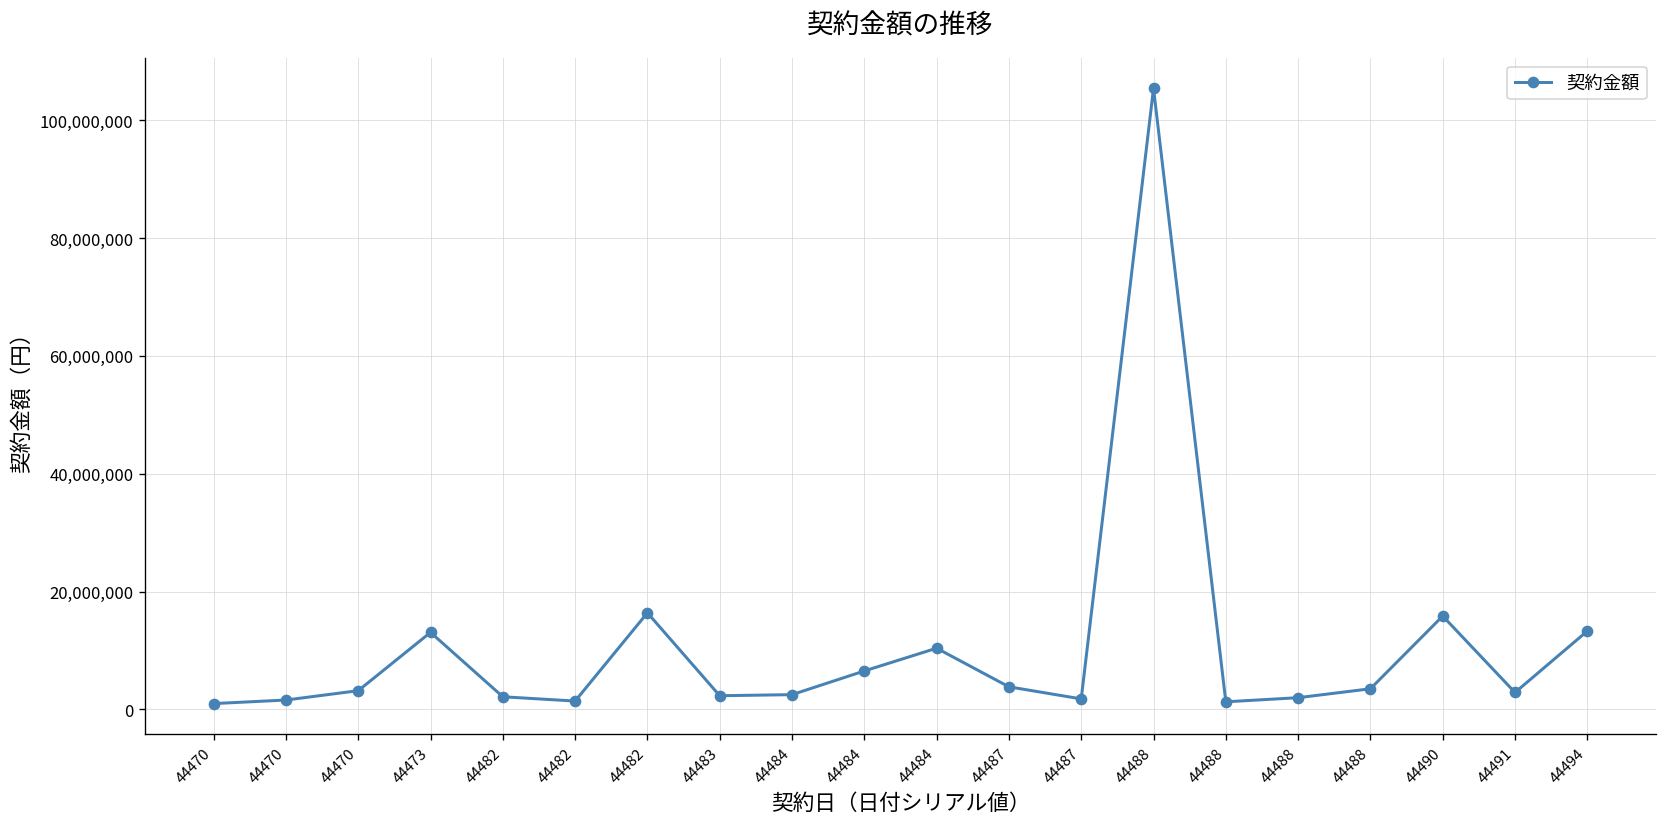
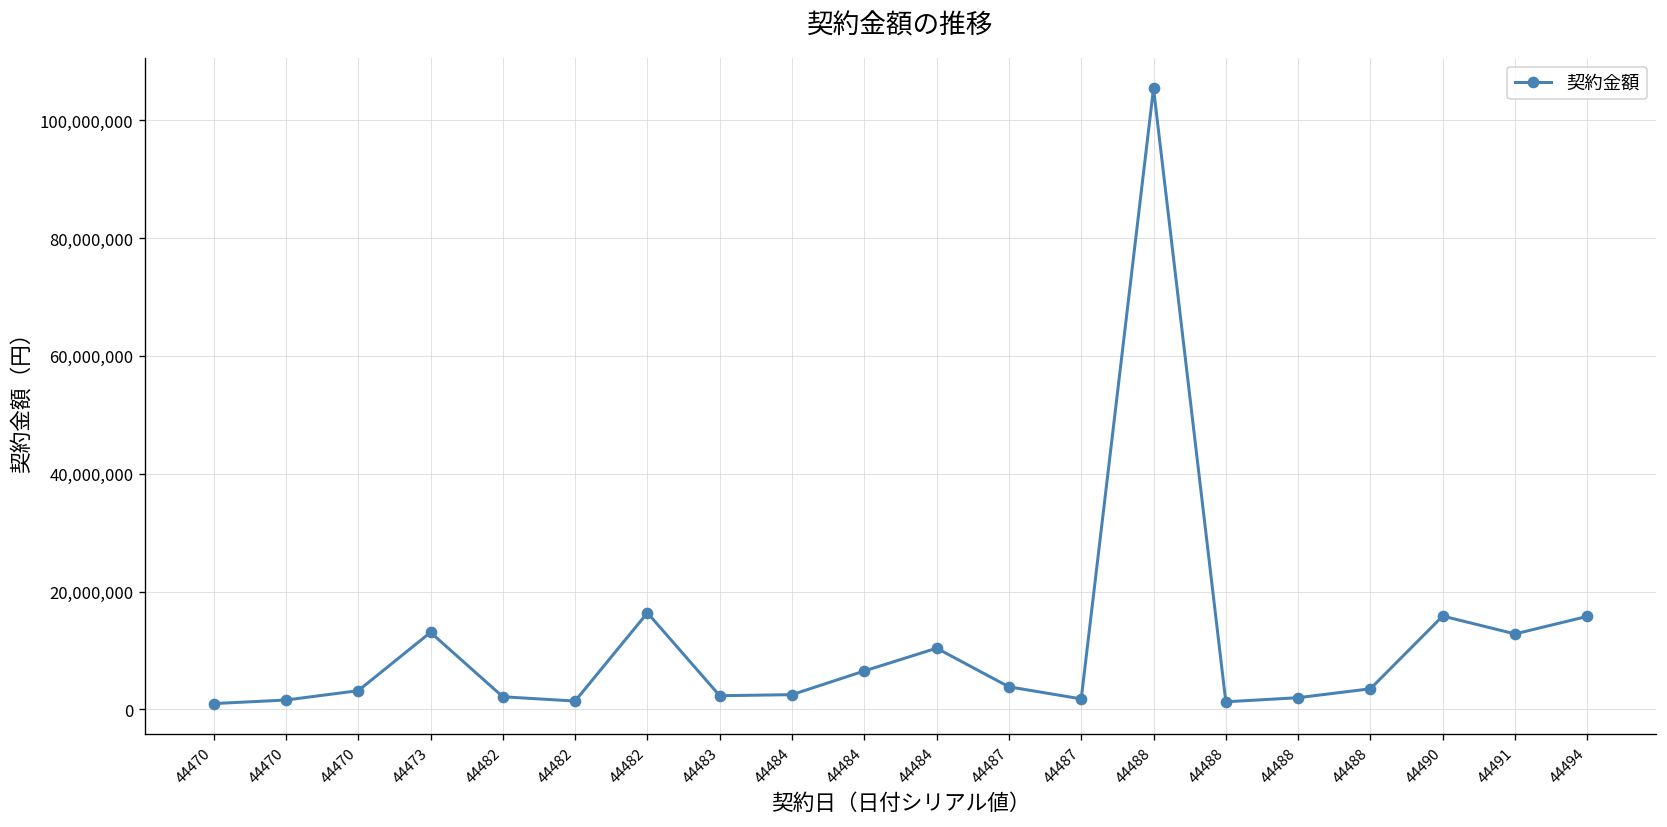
  {
    "44473": "13,000,000",
    "44483": "2,000,000",
    "44490": "16,000,000",
-   "44491": "3,000,000",
-   "44494": "13,000,000"
+   "44491": "13,000,000",
+   "44494": "16,000,000"
  }
